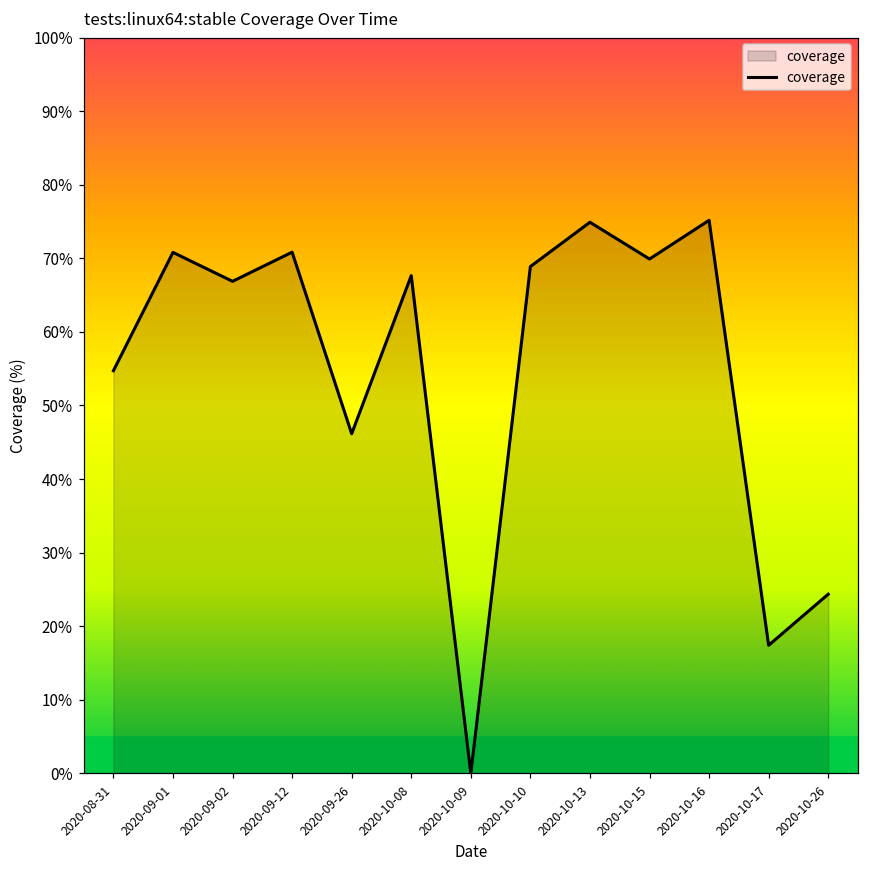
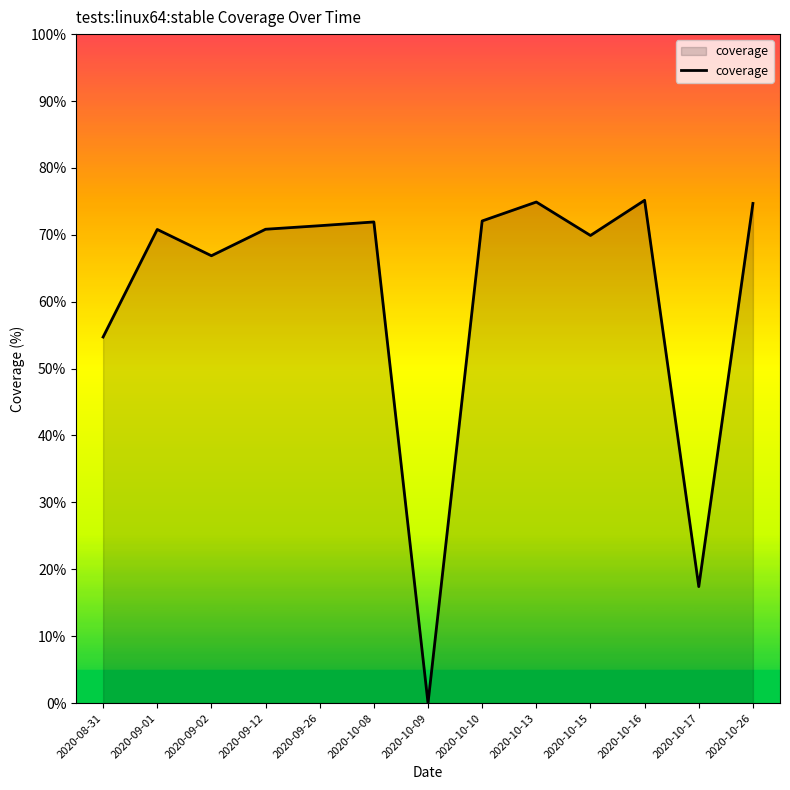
  {
    "2020-08-31": "55%",
    "2020-09-01": "71%",
    "2020-09-02": "67%",
    "2020-09-12": "71%",
-   "2020-09-26": "46%",
-   "2020-10-08": "68%",
-   "2020-10-10": "69%",
+   "2020-09-26": "71%",
+   "2020-10-08": "72%",
+   "2020-10-10": "72%",
    "2020-10-13": "75%",
    "2020-10-15": "70%",
    "2020-10-16": "75%",
    "2020-10-17": "17%",
-   "2020-10-26": "24%"
+   "2020-10-26": "75%"
  }
